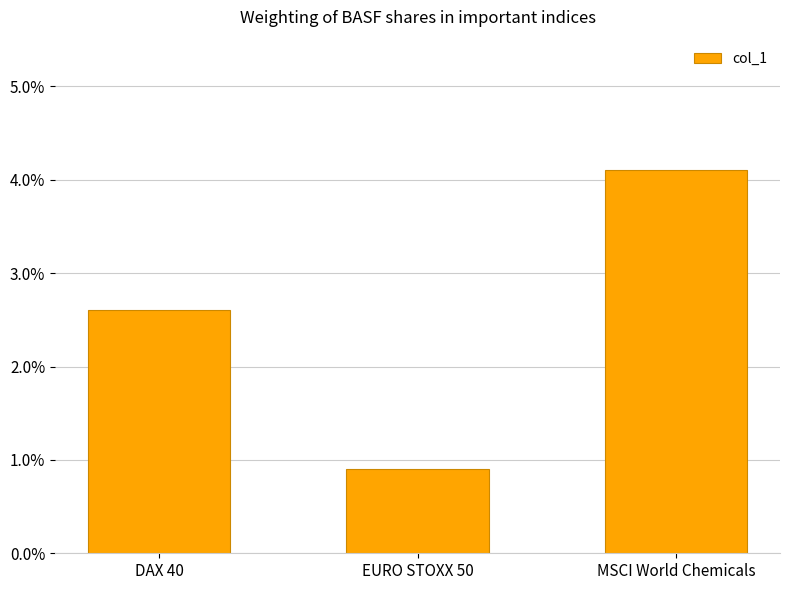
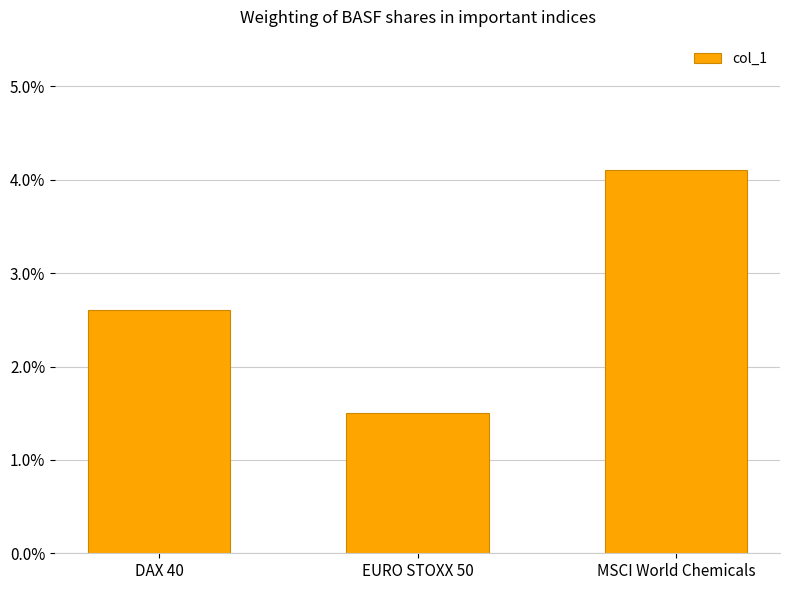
  {
    "DAX 40": "2.6%",
-   "EURO STOXX 50": "0.9%",
+   "EURO STOXX 50": "1.5%",
    "MSCI World Chemicals": "4.1%"
  }
